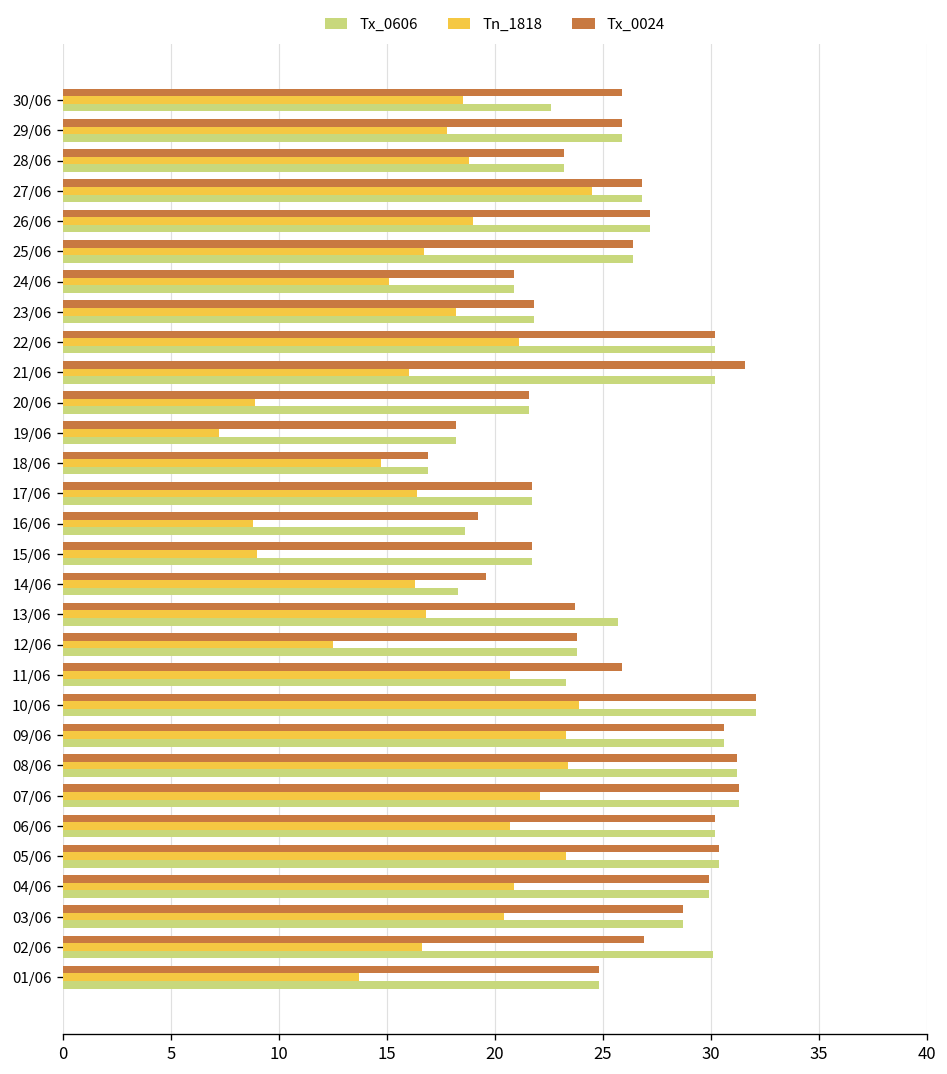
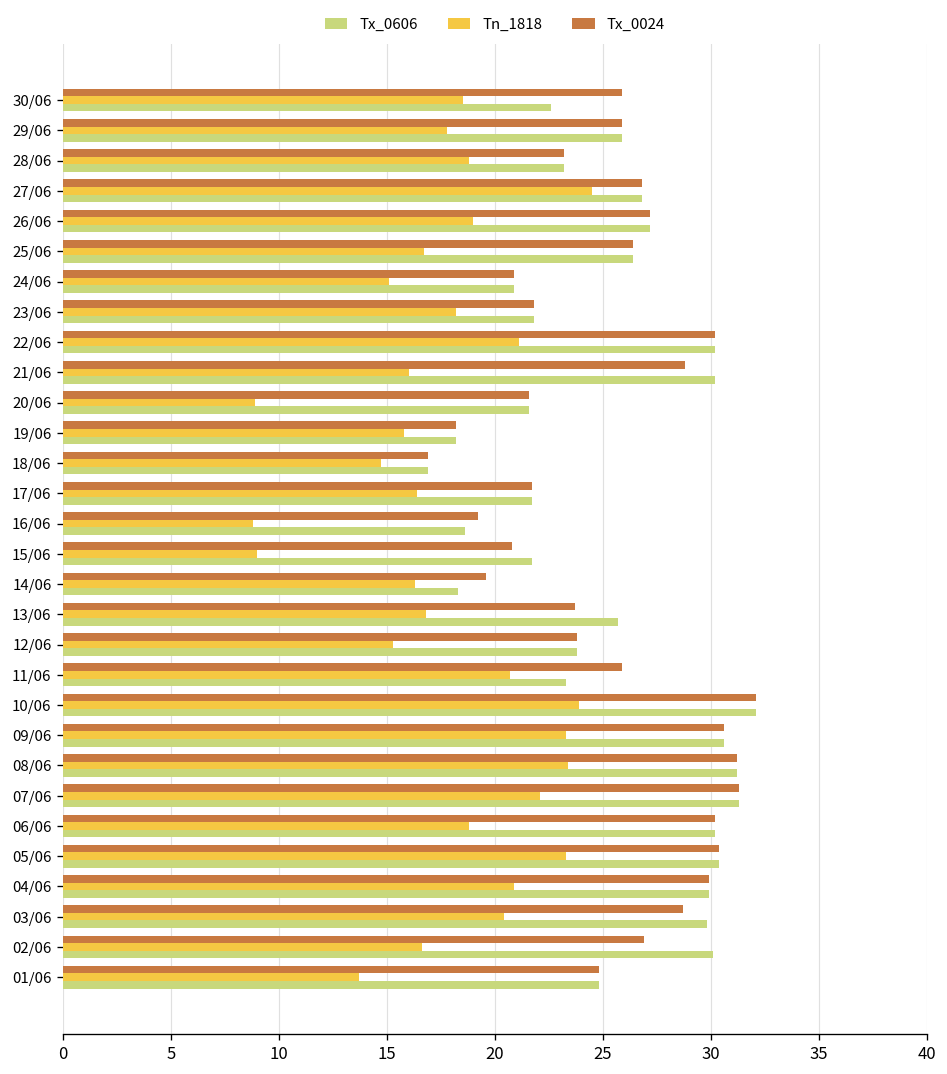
  {
    "Tx_0606": {
      "30/06": 22.6,
      "29/06": 25.9,
      "28/06": 23.2,
      "27/06": 26.8,
      "26/06": 27.2,
      "25/06": 26.4,
      "24/06": 20.9,
      "23/06": 21.8,
      "22/06": 30.2,
      "21/06": 30.2,
      "20/06": 21.6,
      "19/06": 18.2,
      "18/06": 16.9,
      "17/06": 21.7,
      "16/06": 18.6,
      "15/06": 21.7,
      "14/06": 18.3,
      "13/06": 25.7,
      "12/06": 23.8,
      "11/06": 23.3,
      "10/06": 32.1,
      "09/06": 30.6,
      "08/06": 31.2,
      "07/06": 31.3,
      "06/06": 30.2,
      "05/06": 30.4,
      "04/06": 29.9,
-     "03/06": 28.7,
+     "03/06": 29.8,
      "02/06": 30.1,
      "01/06": 24.8
    },
    "Tn_1818": {
      "30/06": 18.5,
      "29/06": 17.8,
      "28/06": 18.8,
      "27/06": 24.5,
      "26/06": 19.0,
      "25/06": 16.7,
      "24/06": 15.1,
      "23/06": 18.2,
      "22/06": 21.1,
      "21/06": 16.0,
      "20/06": 8.9,
-     "19/06": 7.2,
+     "19/06": 15.8,
      "18/06": 14.7,
      "17/06": 16.4,
      "16/06": 8.8,
      "15/06": 9.0,
      "14/06": 16.3,
      "13/06": 16.8,
-     "12/06": 12.5,
+     "12/06": 15.3,
      "11/06": 20.7,
      "10/06": 23.9,
      "09/06": 23.3,
      "08/06": 23.4,
      "07/06": 22.1,
-     "06/06": 20.7,
+     "06/06": 18.8,
      "05/06": 23.3,
      "04/06": 20.9,
      "03/06": 20.4,
      "02/06": 16.6,
      "01/06": 13.7
    },
    "Tx_0024": {
      "30/06": 25.9,
      "29/06": 25.9,
      "28/06": 23.2,
      "27/06": 26.8,
      "26/06": 27.2,
      "25/06": 26.4,
      "24/06": 20.9,
      "23/06": 21.8,
      "22/06": 30.2,
-     "21/06": 31.6,
+     "21/06": 28.8,
      "20/06": 21.6,
      "19/06": 18.2,
      "18/06": 16.9,
      "17/06": 21.7,
      "16/06": 19.2,
-     "15/06": 21.7,
+     "15/06": 20.8,
      "14/06": 19.6,
      "13/06": 23.7,
      "12/06": 23.8,
      "11/06": 25.9,
      "10/06": 32.1,
      "09/06": 30.6,
      "08/06": 31.2,
      "07/06": 31.3,
      "06/06": 30.2,
      "05/06": 30.4,
      "04/06": 29.9,
      "03/06": 28.7,
      "02/06": 26.9,
      "01/06": 24.8
    }
  }
